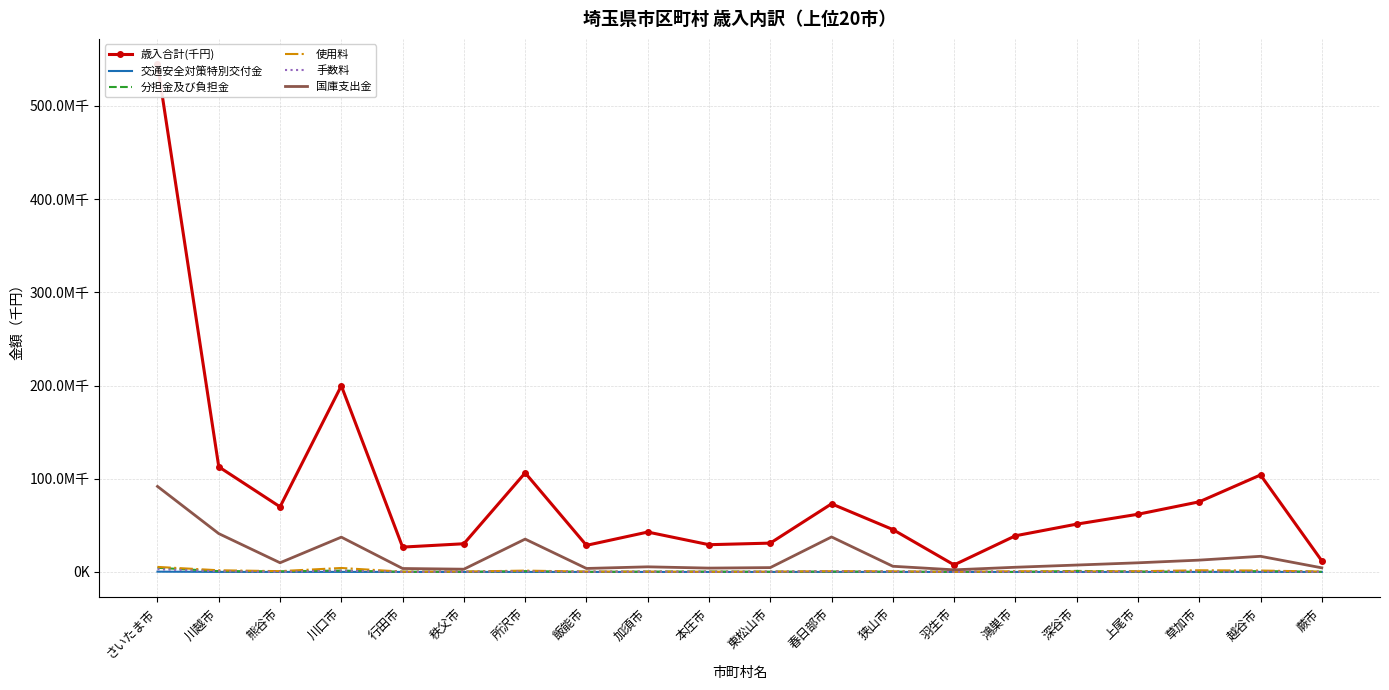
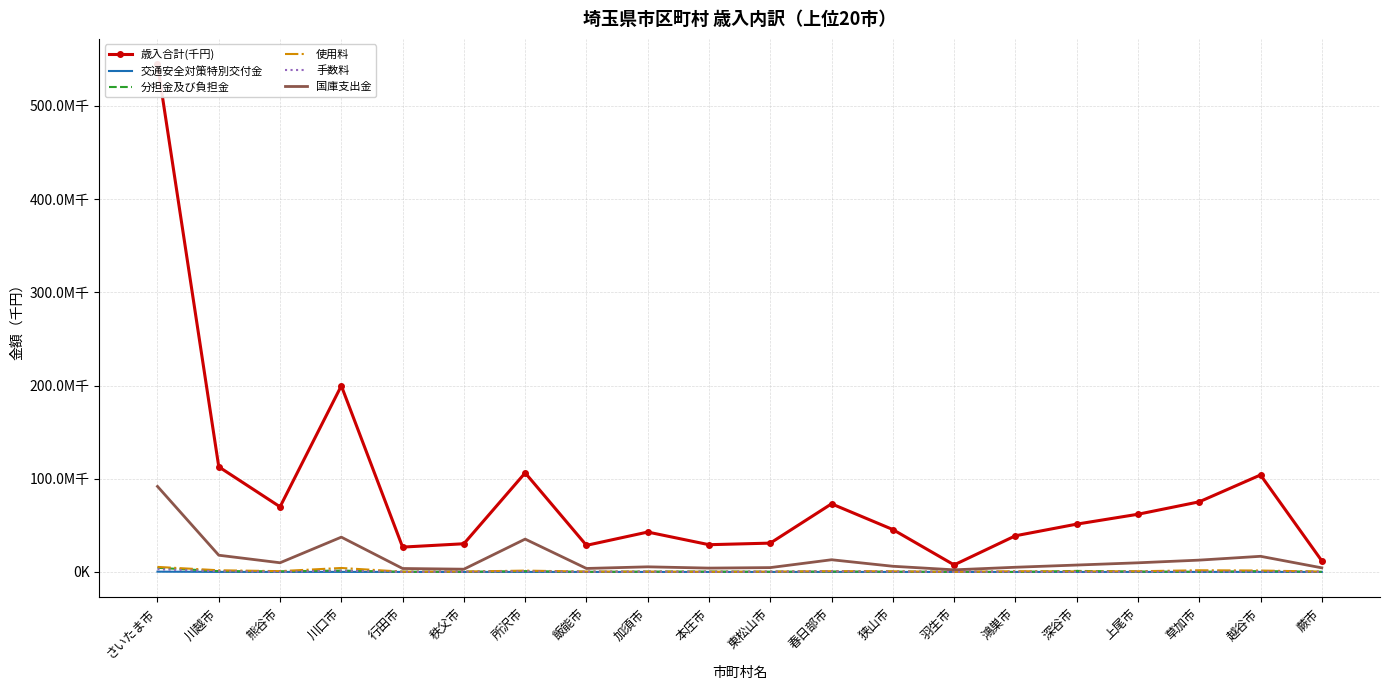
  {
    "歳入合計(千円)": {
      "川越市": "110M千",
      "熊谷市": "70M千",
      "川口市": "200M千",
      "行田市": "30M千",
      "秩父市": "30M千",
      "所沢市": "110M千",
      "飯能市": "30M千",
      "加須市": "40M千",
      "本庄市": "30M千",
      "東松山市": "30M千",
      "春日部市": "70M千",
      "狭山市": "50M千",
      "羽生市": "10M千",
      "鴻巣市": "40M千",
      "深谷市": "50M千",
      "上尾市": "60M千",
      "草加市": "80M千",
      "越谷市": "100M千",
      "蕨市": "10M千"
    },
    "使用料": {
      "川口市": "0M千"
    },
    "国庫支出金": {
      "さいたま市": "90M千",
-     "川越市": "40M千",
+     "川越市": "20M千",
      "熊谷市": "10M千",
      "川口市": "40M千",
      "行田市": "0M千",
      "所沢市": "40M千",
      "飯能市": "0M千",
      "加須市": "10M千",
      "本庄市": "0M千",
      "東松山市": "0M千",
-     "春日部市": "40M千",
+     "春日部市": "10M千",
      "狭山市": "10M千",
      "鴻巣市": "10M千",
      "深谷市": "10M千",
      "上尾市": "10M千",
      "草加市": "10M千",
      "越谷市": "20M千",
      "蕨市": "0M千"
    }
  }
